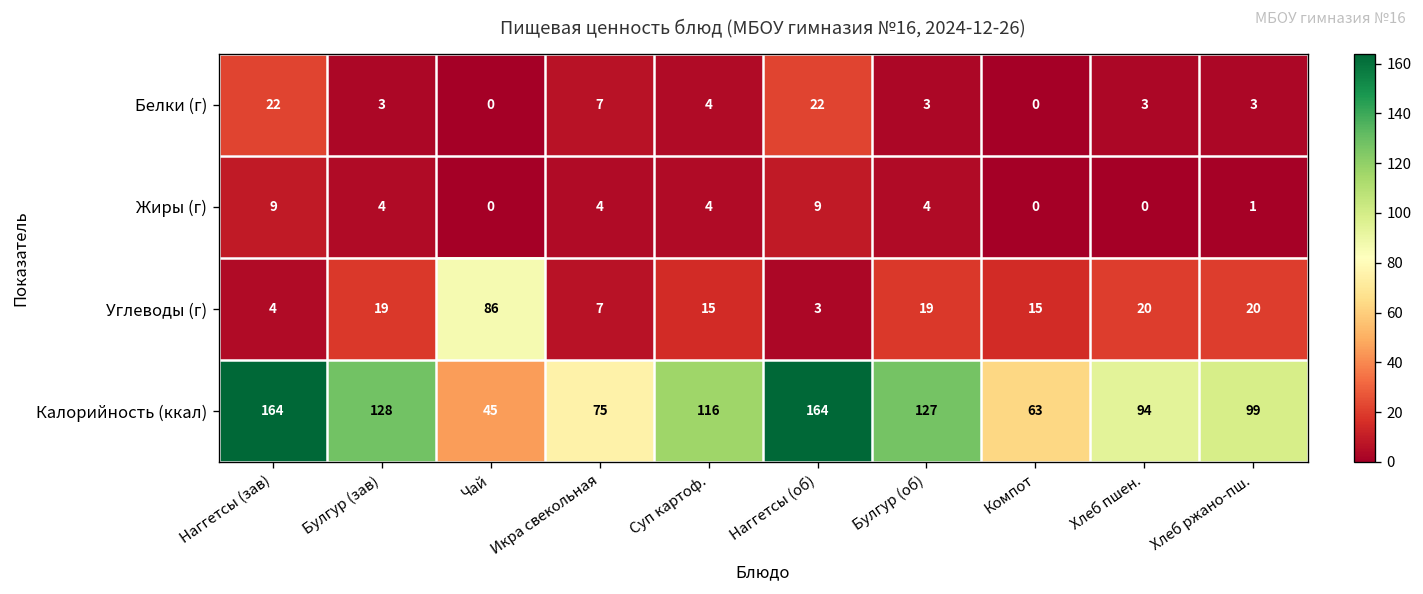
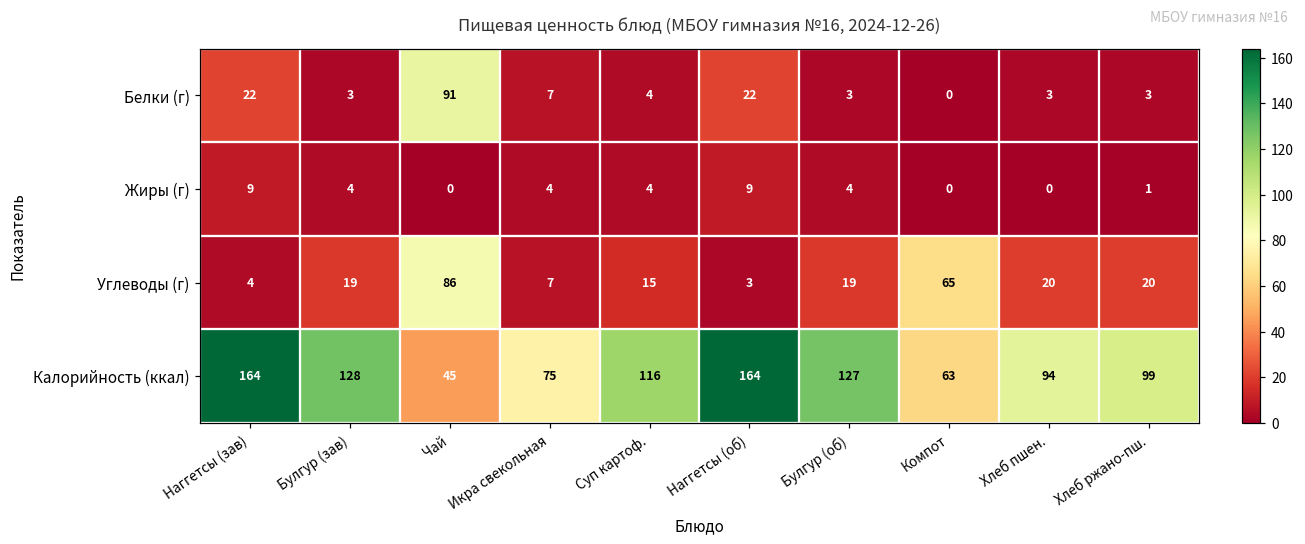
  {
    "Белки (г)": {
      "Наггетсы (зав)": 22,
      "Булгур (зав)": 3,
-     "Чай": 0,
+     "Чай": 91,
      "Икра свекольная": 7,
      "Суп картоф.": 4,
      "Наггетсы (об)": 22,
      "Булгур (об)": 3,
      "Компот": 0,
      "Хлеб пшен.": 3,
      "Хлеб ржано-пш.": 3
    },
    "Жиры (г)": {
      "Наггетсы (зав)": 9,
      "Булгур (зав)": 4,
      "Чай": 0,
      "Икра свекольная": 4,
      "Суп картоф.": 4,
      "Наггетсы (об)": 9,
      "Булгур (об)": 4,
      "Компот": 0,
      "Хлеб пшен.": 0,
      "Хлеб ржано-пш.": 1
    },
    "Углеводы (г)": {
      "Наггетсы (зав)": 4,
      "Булгур (зав)": 19,
      "Чай": 86,
      "Икра свекольная": 7,
      "Суп картоф.": 15,
      "Наггетсы (об)": 3,
      "Булгур (об)": 19,
-     "Компот": 15,
+     "Компот": 65,
      "Хлеб пшен.": 20,
      "Хлеб ржано-пш.": 20
    },
    "Калорийность (ккал)": {
      "Наггетсы (зав)": 164,
      "Булгур (зав)": 128,
      "Чай": 45,
      "Икра свекольная": 75,
      "Суп картоф.": 116,
      "Наггетсы (об)": 164,
      "Булгур (об)": 127,
      "Компот": 63,
      "Хлеб пшен.": 94,
      "Хлеб ржано-пш.": 99
    }
  }
